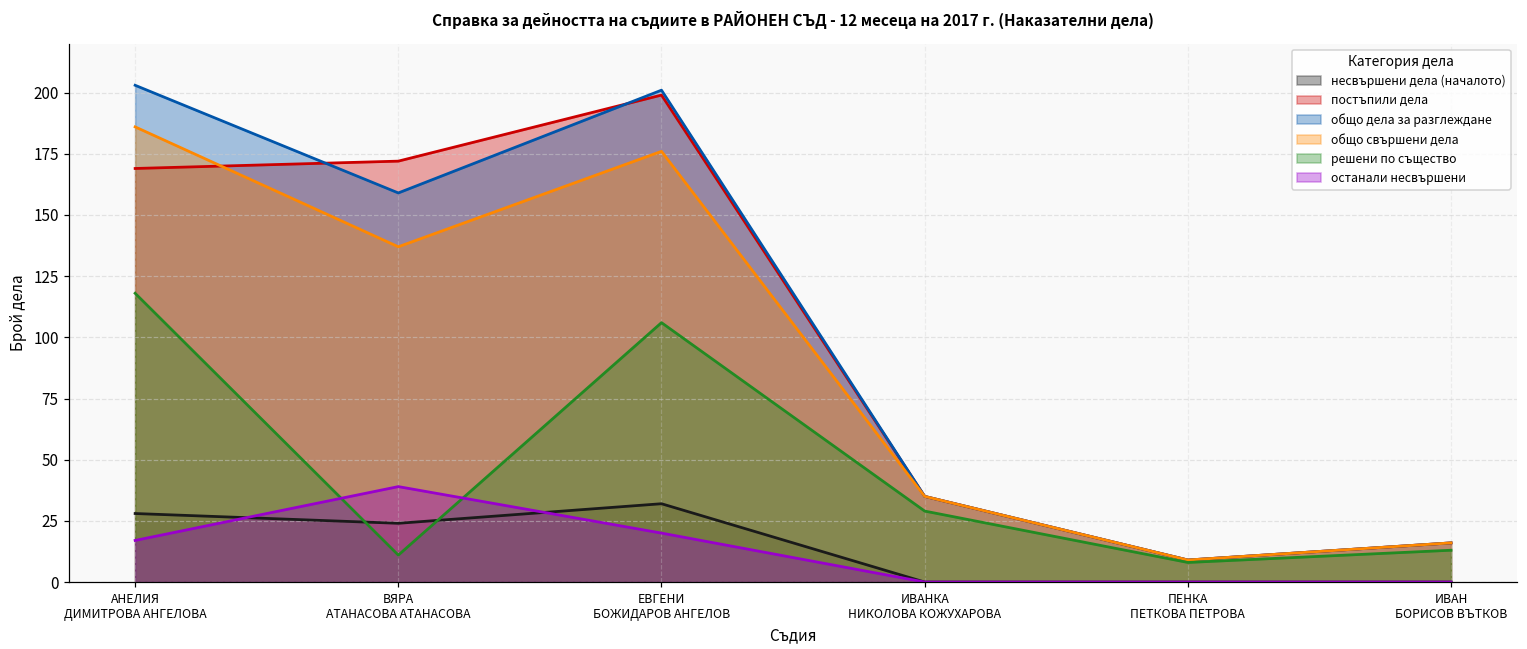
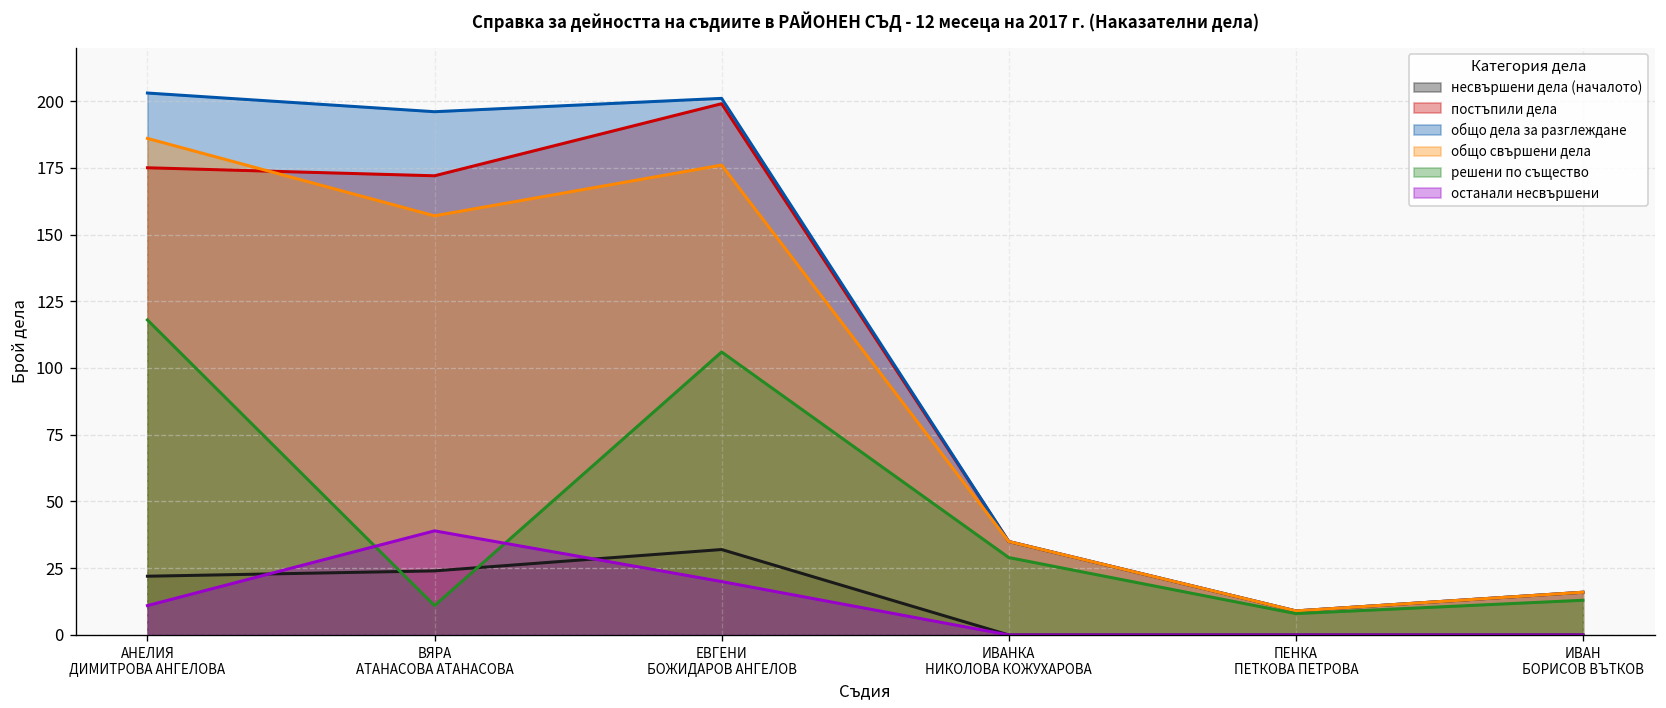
  {
    "несвършени дела (началото)": {
-     "АНЕЛИЯ ДИМИТРОВА АНГЕЛОВА": 28,
+     "АНЕЛИЯ ДИМИТРОВА АНГЕЛОВА": 22,
      "ВЯРА АТАНАСОВА АТАНАСОВА": 24,
      "ЕВГЕНИ БОЖИДАРОВ АНГЕЛОВ": 32
    },
    "постъпили дела": {
-     "АНЕЛИЯ ДИМИТРОВА АНГЕЛОВА": 169,
+     "АНЕЛИЯ ДИМИТРОВА АНГЕЛОВА": 175,
      "ВЯРА АТАНАСОВА АТАНАСОВА": 172,
      "ЕВГЕНИ БОЖИДАРОВ АНГЕЛОВ": 199
    },
    "общо дела за разглеждане": {
      "АНЕЛИЯ ДИМИТРОВА АНГЕЛОВА": 203,
-     "ВЯРА АТАНАСОВА АТАНАСОВА": 159,
+     "ВЯРА АТАНАСОВА АТАНАСОВА": 196,
      "ЕВГЕНИ БОЖИДАРОВ АНГЕЛОВ": 201
    },
    "общо свършени дела": {
      "АНЕЛИЯ ДИМИТРОВА АНГЕЛОВА": 186,
-     "ВЯРА АТАНАСОВА АТАНАСОВА": 137,
+     "ВЯРА АТАНАСОВА АТАНАСОВА": 157,
      "ЕВГЕНИ БОЖИДАРОВ АНГЕЛОВ": 176
    },
    "решени по същество": {
      "АНЕЛИЯ ДИМИТРОВА АНГЕЛОВА": 118,
      "ВЯРА АТАНАСОВА АТАНАСОВА": 11,
      "ЕВГЕНИ БОЖИДАРОВ АНГЕЛОВ": 106,
      "ИВАНКА НИКОЛОВА КОЖУХАРОВА": 29,
      "ИВАН БОРИСОВ ВЪТКОВ": 13
    },
    "останали несвършени": {
-     "АНЕЛИЯ ДИМИТРОВА АНГЕЛОВА": 17,
+     "АНЕЛИЯ ДИМИТРОВА АНГЕЛОВА": 11,
      "ВЯРА АТАНАСОВА АТАНАСОВА": 39,
      "ЕВГЕНИ БОЖИДАРОВ АНГЕЛОВ": 20
    }
  }
